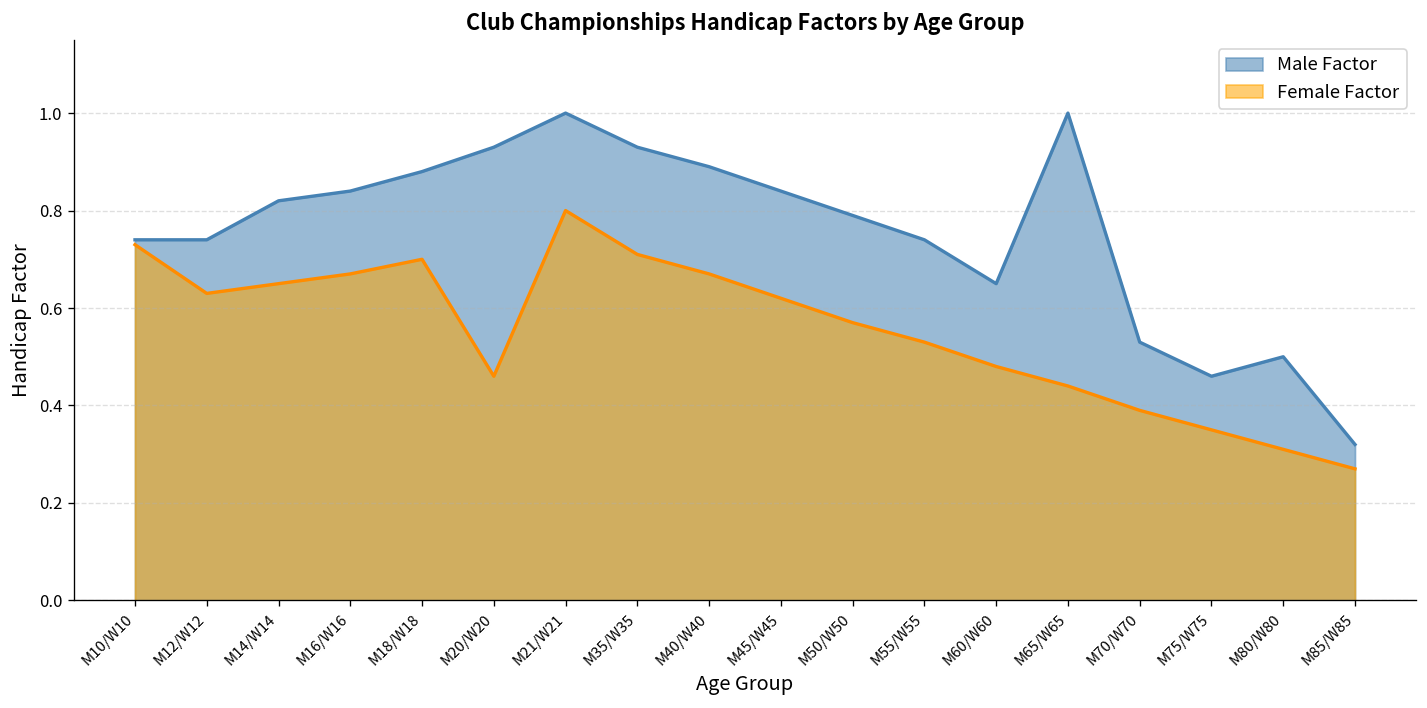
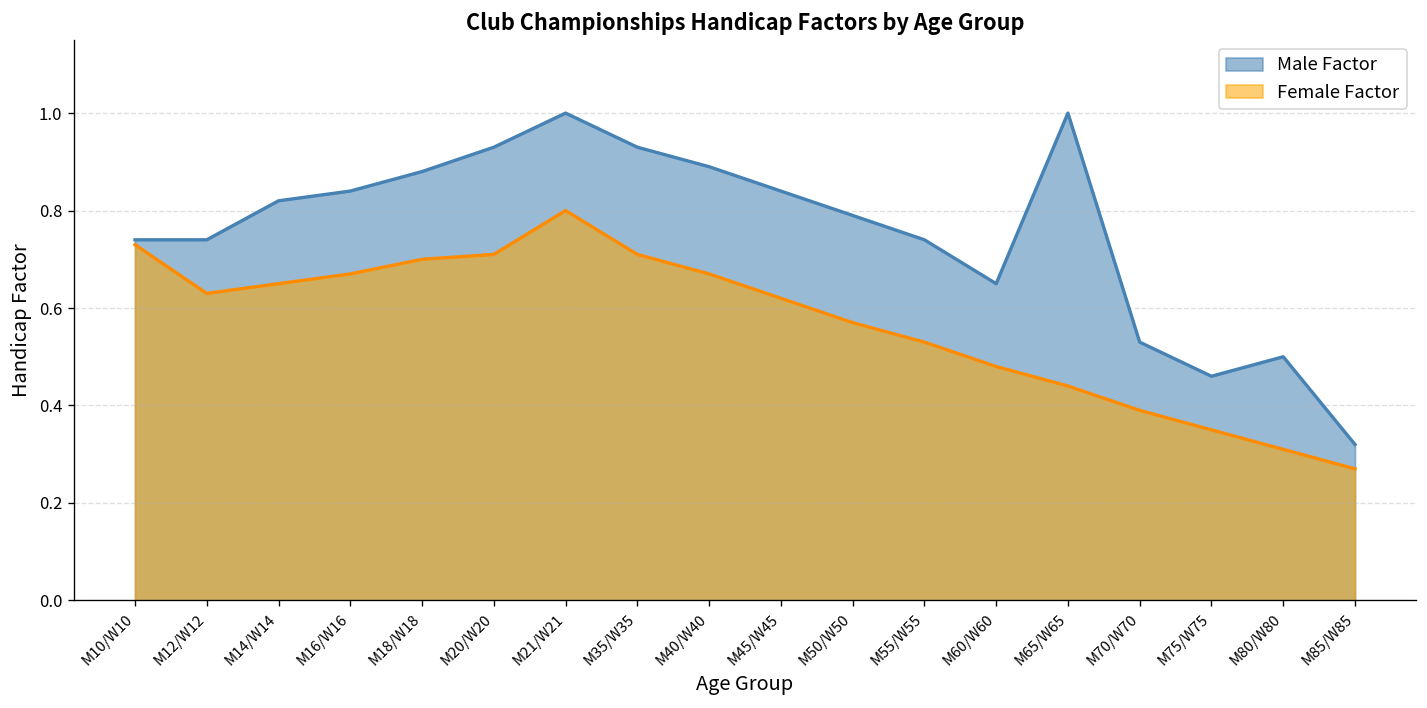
  {
    "Male Factor": {
      "M10/W10": 0.74,
      "M12/W12": 0.74,
      "M14/W14": 0.82,
      "M16/W16": 0.84,
      "M18/W18": 0.88,
      "M20/W20": 0.93,
      "M21/W21": 1.00,
      "M35/W35": 0.93,
      "M40/W40": 0.89,
      "M45/W45": 0.84,
      "M50/W50": 0.79,
      "M55/W55": 0.74,
      "M60/W60": 0.65,
      "M65/W65": 1.00,
      "M70/W70": 0.53,
      "M75/W75": 0.46,
      "M80/W80": 0.50,
      "M85/W85": 0.32
    },
    "Female Factor": {
      "M10/W10": 0.73,
      "M12/W12": 0.63,
      "M14/W14": 0.65,
      "M16/W16": 0.67,
      "M18/W18": 0.70,
-     "M20/W20": 0.46,
+     "M20/W20": 0.71,
      "M21/W21": 0.80,
      "M35/W35": 0.71,
      "M40/W40": 0.67,
      "M45/W45": 0.62,
      "M50/W50": 0.57,
      "M55/W55": 0.53,
      "M60/W60": 0.48,
      "M65/W65": 0.44,
      "M70/W70": 0.39,
      "M75/W75": 0.35,
      "M80/W80": 0.31,
      "M85/W85": 0.27
    }
  }
